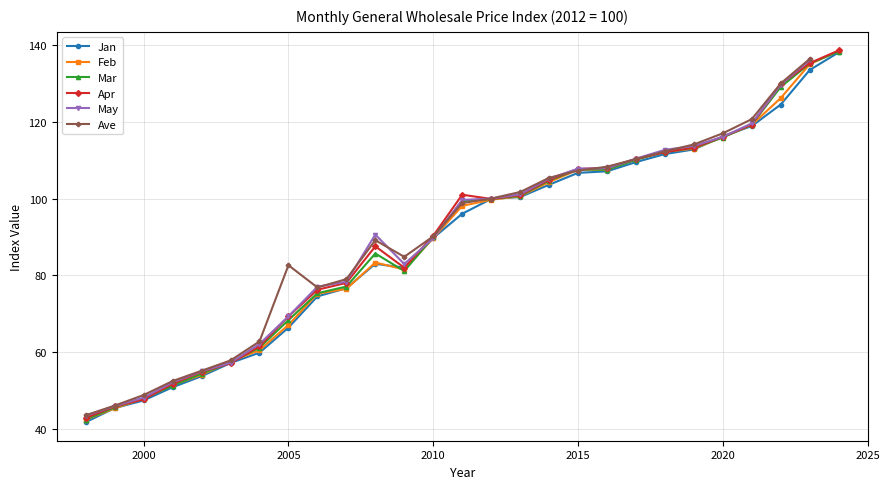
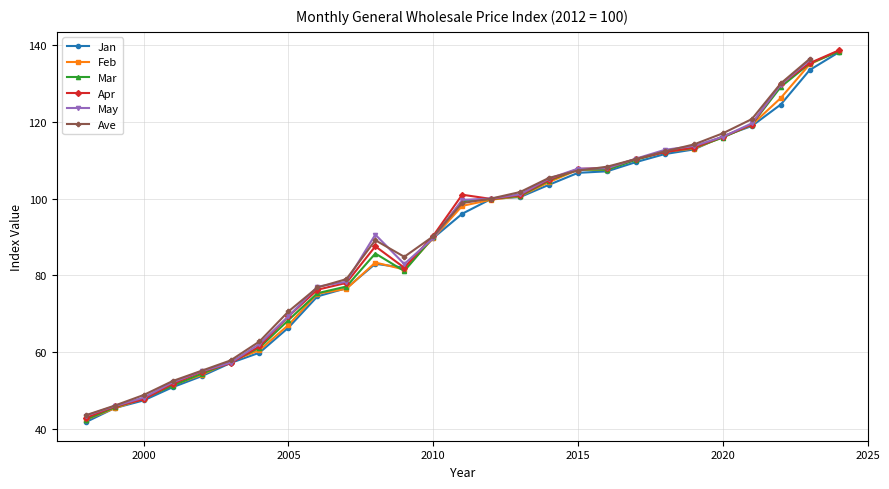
  {
    "Jan": {
      "2005": 66
    },
    "Feb": {
      "2005": 67
    },
    "Mar": {
      "2005": 68
    },
    "Ave": {
      "2000": 49,
-     "2005": 83,
+     "2005": 71,
      "2020": 117
    }
  }
